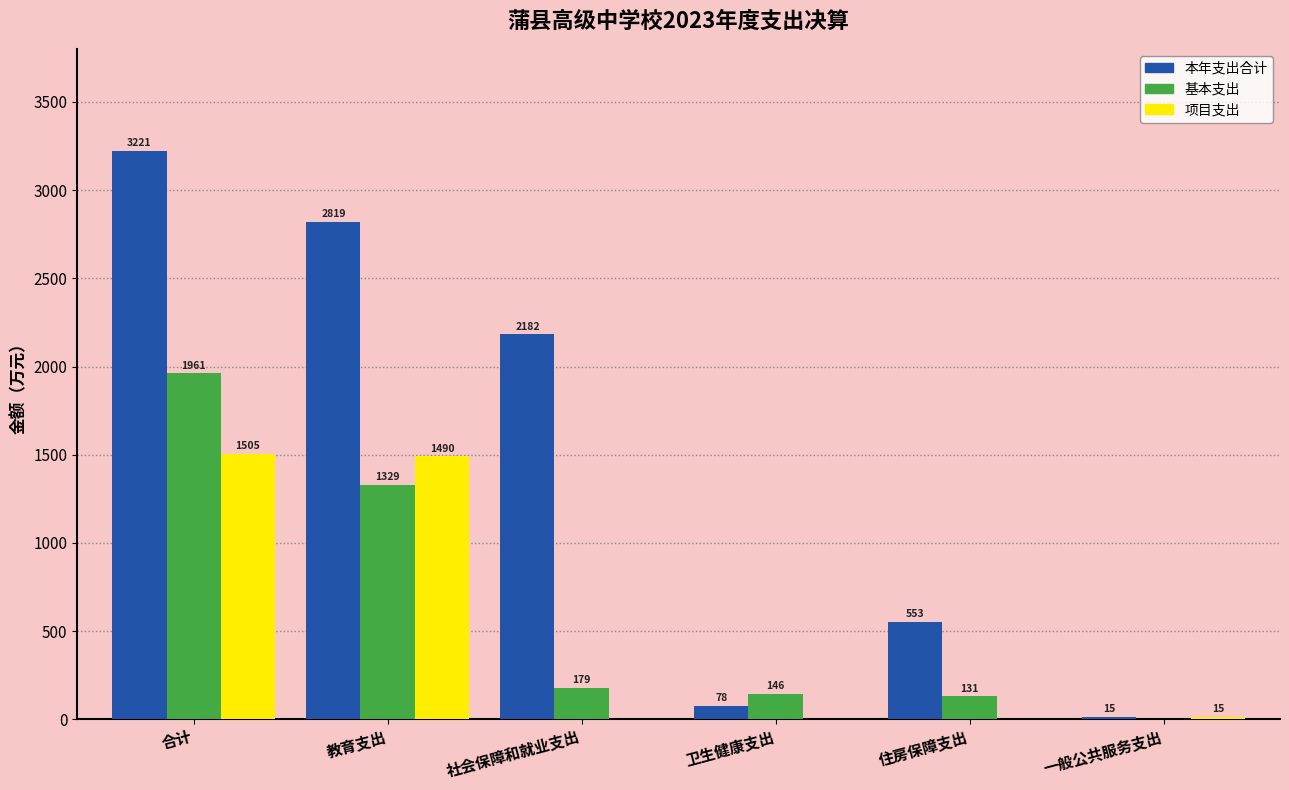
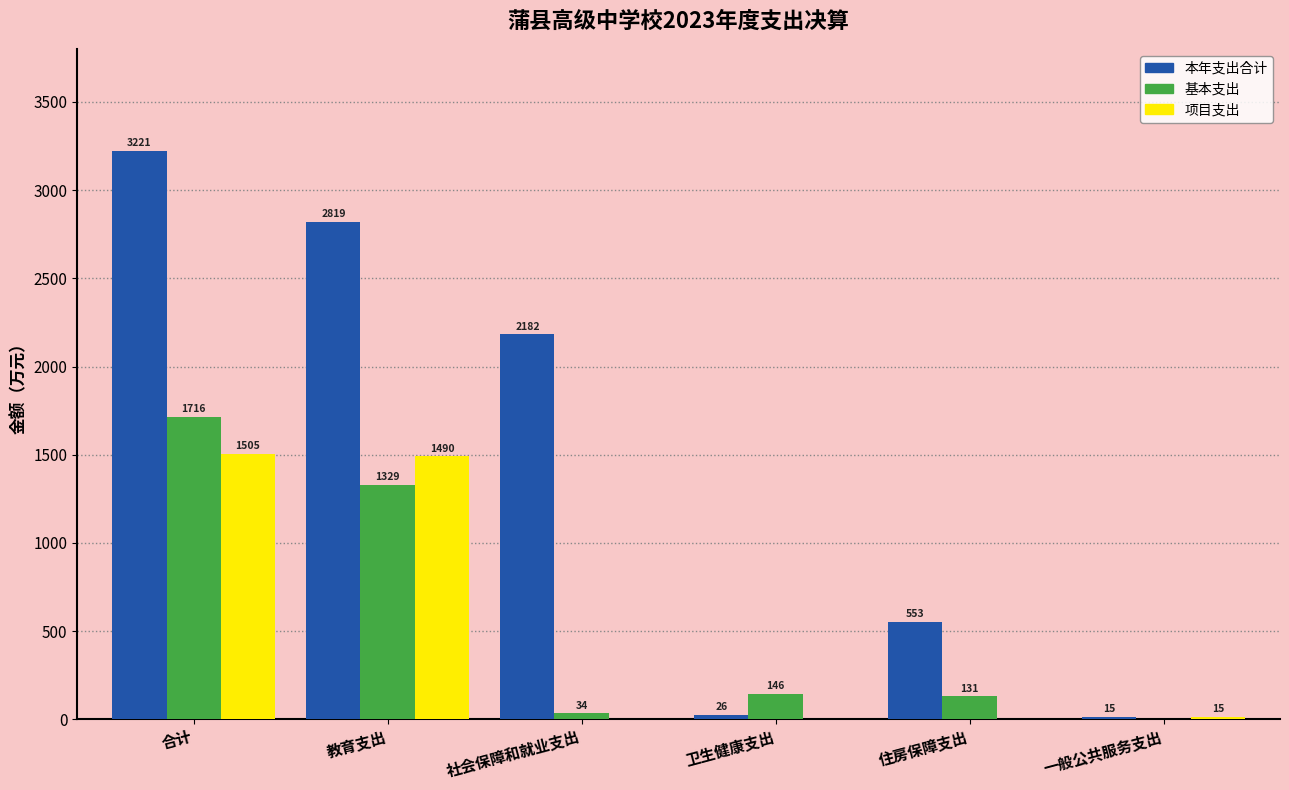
  {
    "本年支出合计": {
      "合计": 3221,
      "教育支出": 2819,
      "社会保障和就业支出": 2182,
-     "卫生健康支出": 78,
+     "卫生健康支出": 26,
      "住房保障支出": 553,
      "一般公共服务支出": 15
    },
    "基本支出": {
-     "合计": 1961,
+     "合计": 1716,
      "教育支出": 1329,
-     "社会保障和就业支出": 179,
+     "社会保障和就业支出": 34,
      "卫生健康支出": 146,
      "住房保障支出": 131
    },
    "项目支出": {
      "合计": 1505,
      "教育支出": 1490,
      "一般公共服务支出": 15
    }
  }
